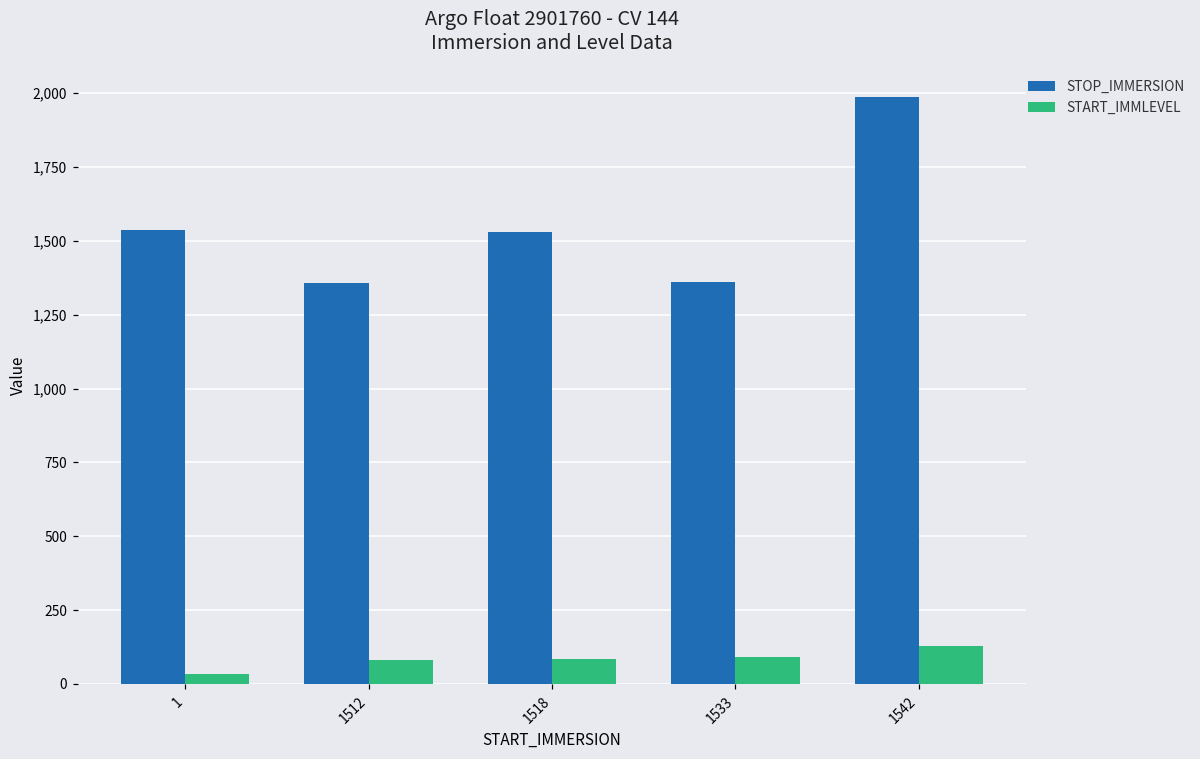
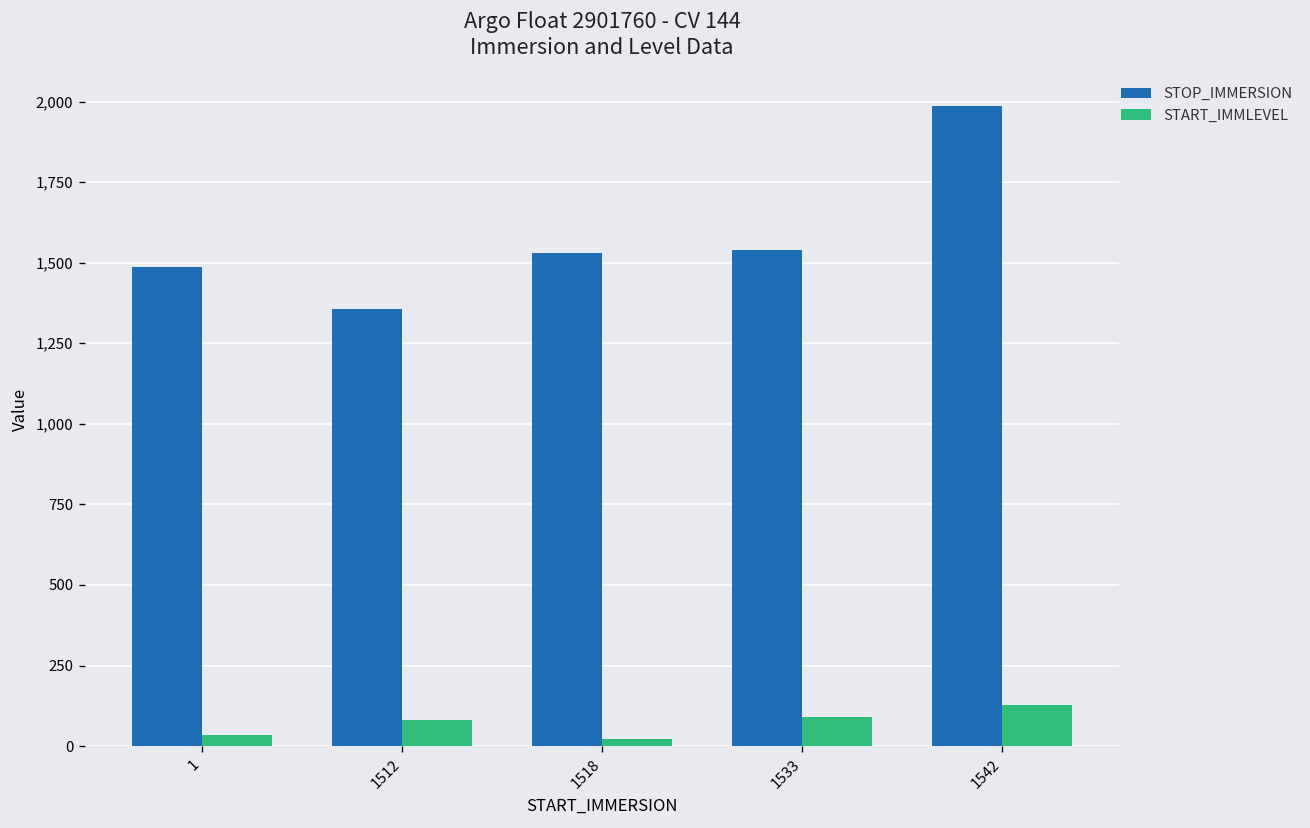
  {
    "STOP_IMMERSION": {
-     "1": "1,540",
+     "1": "1,490",
      "1512": "1,360",
      "1518": "1,530",
-     "1533": "1,360",
+     "1533": "1,540",
      "1542": "1,990"
    },
    "START_IMMLEVEL": {
      "1": "40",
      "1512": "80",
-     "1518": "80",
+     "1518": "20",
      "1533": "90",
      "1542": "130"
    }
  }
